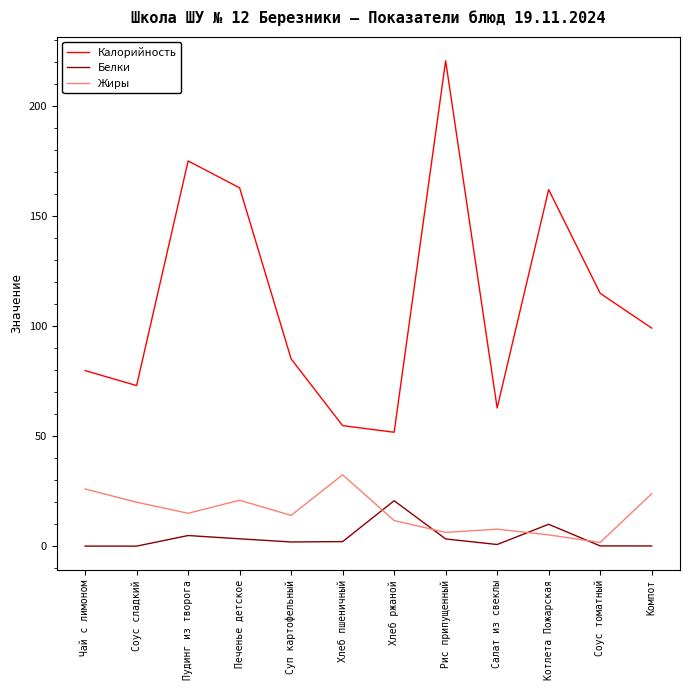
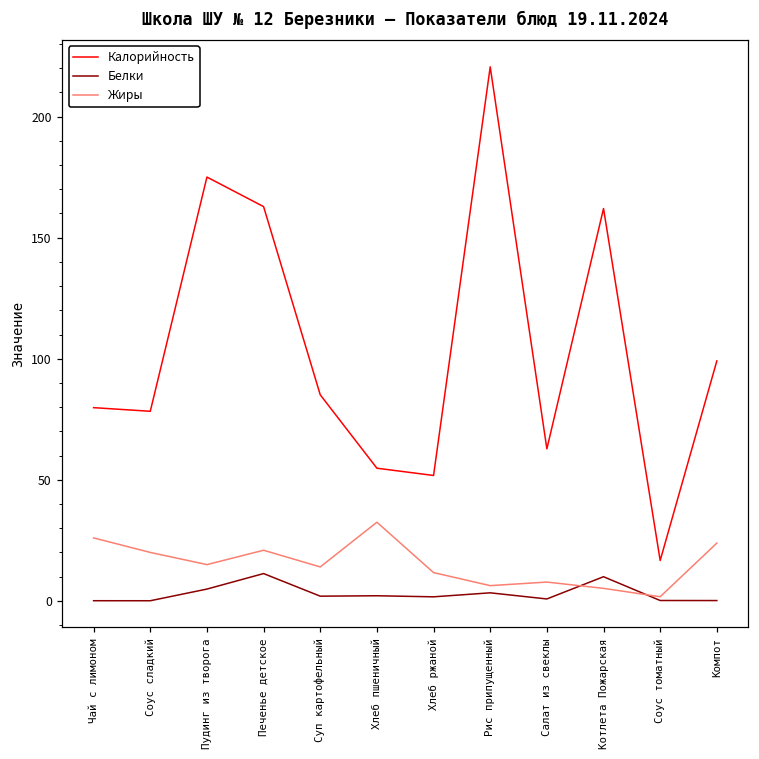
  {
    "Калорийность": {
      "Чай с лимоном": 80,
-     "Соус сладкий": 73,
+     "Соус сладкий": 78,
      "Пудинг из творога": 175,
      "Печенье детское": 163,
      "Суп картофельный": 85,
      "Хлеб пшеничный": 55,
      "Хлеб ржаной": 52,
      "Рис припущенный": 221,
      "Салат из свеклы": 63,
      "Котлета Пожарская": 162,
-     "Соус томатный": 115,
+     "Соус томатный": 17,
      "Компот": 99
    },
    "Белки": {
      "Чай с лимоном": 0,
      "Соус сладкий": 0,
      "Пудинг из творога": 5,
-     "Печенье детское": 3,
+     "Печенье детское": 11,
      "Суп картофельный": 2,
      "Хлеб пшеничный": 2,
-     "Хлеб ржаной": 21,
+     "Хлеб ржаной": 2,
      "Рис припущенный": 3,
      "Салат из свеклы": 1,
      "Котлета Пожарская": 10,
      "Соус томатный": 0,
      "Компот": 0
    },
    "Жиры": {
      "Чай с лимоном": 26,
      "Соус сладкий": 20,
      "Пудинг из творога": 15,
      "Печенье детское": 21,
      "Суп картофельный": 14,
      "Хлеб пшеничный": 33,
      "Хлеб ржаной": 12,
      "Рис припущенный": 6,
      "Салат из свеклы": 8,
      "Котлета Пожарская": 5,
      "Соус томатный": 2,
      "Компот": 24
    }
  }
